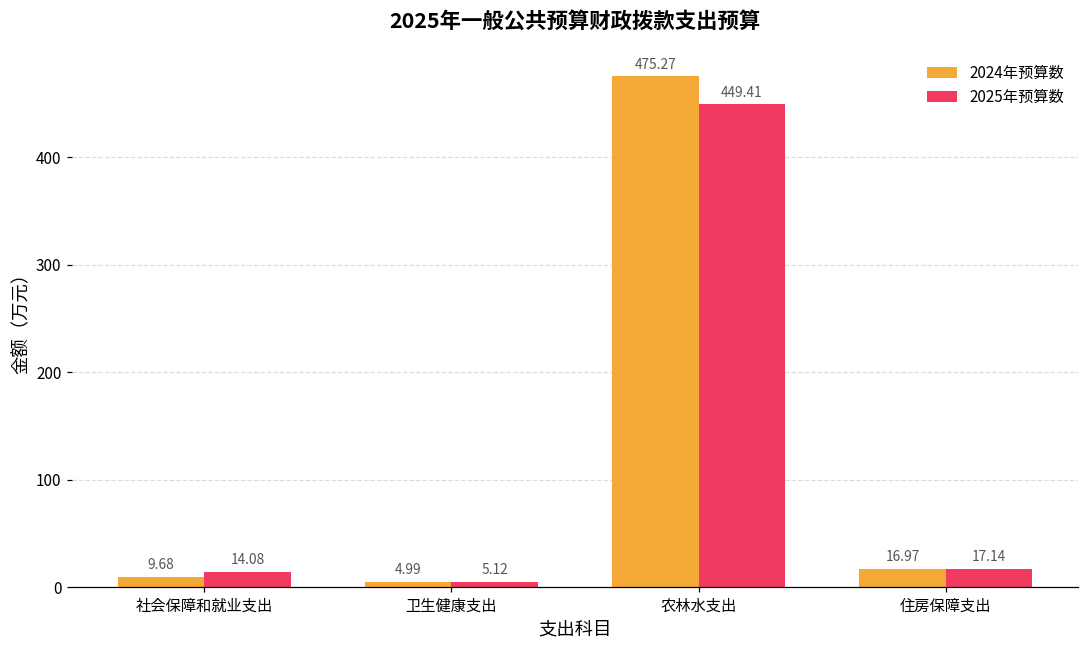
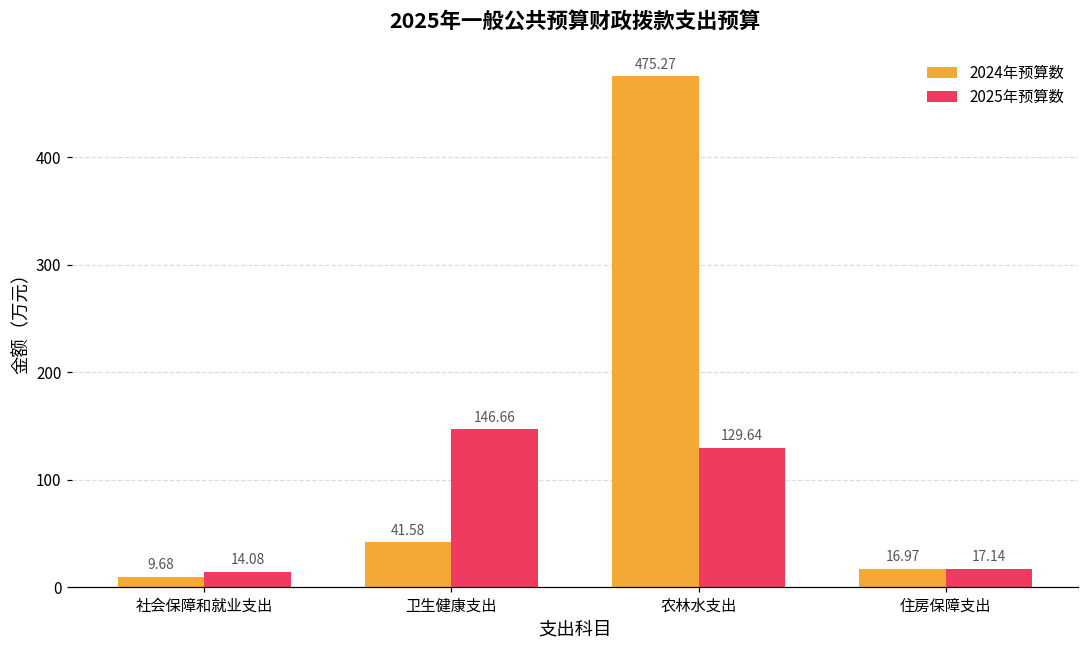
  {
    "2024年预算数": {
      "社会保障和就业支出": 9.68,
-     "卫生健康支出": 4.99,
+     "卫生健康支出": 41.58,
      "农林水支出": 475.27,
      "住房保障支出": 16.97
    },
    "2025年预算数": {
      "社会保障和就业支出": 14.08,
-     "卫生健康支出": 5.12,
-     "农林水支出": 449.41,
+     "卫生健康支出": 146.66,
+     "农林水支出": 129.64,
      "住房保障支出": 17.14
    }
  }
